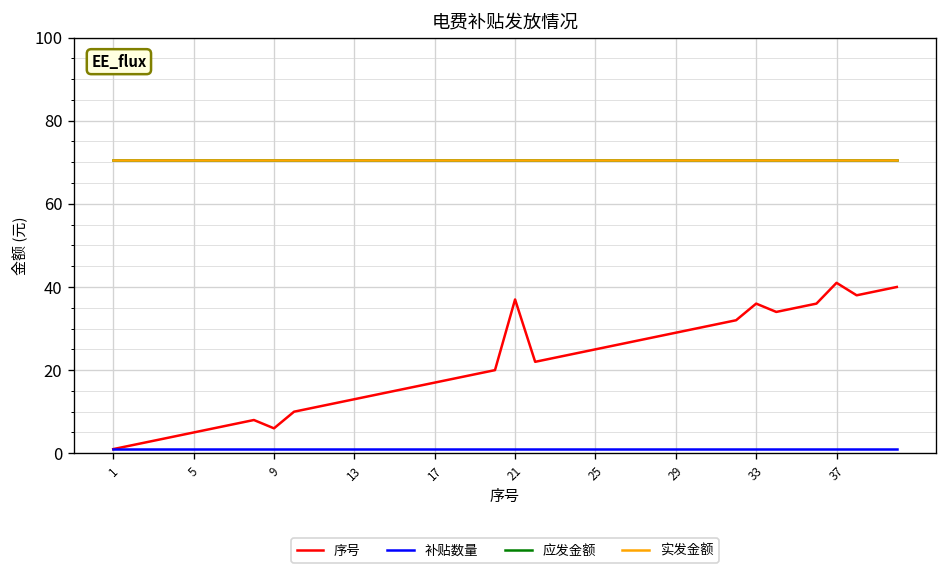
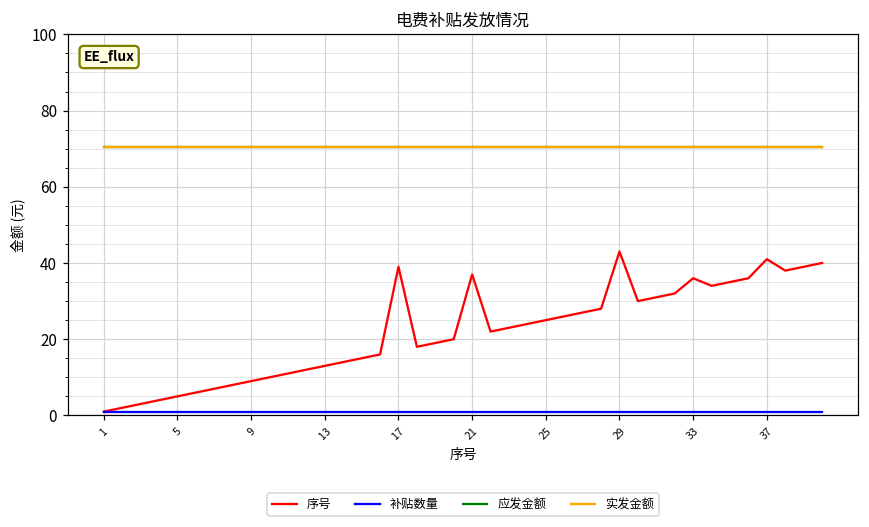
  {
    "序号": {
      "5": 5,
-     "9": 6,
+     "9": 9,
      "13": 13,
-     "17": 17,
+     "17": 39,
      "21": 37,
      "25": 25,
-     "29": 29,
+     "29": 43,
      "33": 36,
      "37": 41
    },
    "补贴数量": {
      "5": 1,
      "9": 1,
      "13": 1,
      "17": 1,
      "21": 1,
      "25": 1,
      "29": 1,
      "33": 1,
      "37": 1
    },
    "实发金额": {
      "1": 71,
      "5": 71,
      "9": 71,
      "13": 71,
      "17": 71,
      "21": 71,
      "25": 71,
      "29": 71,
      "33": 71,
      "37": 71
    }
  }
